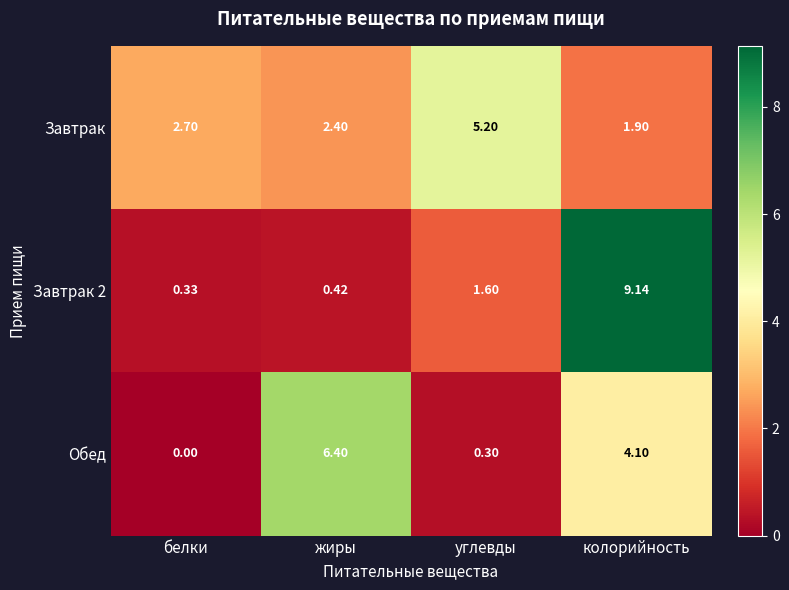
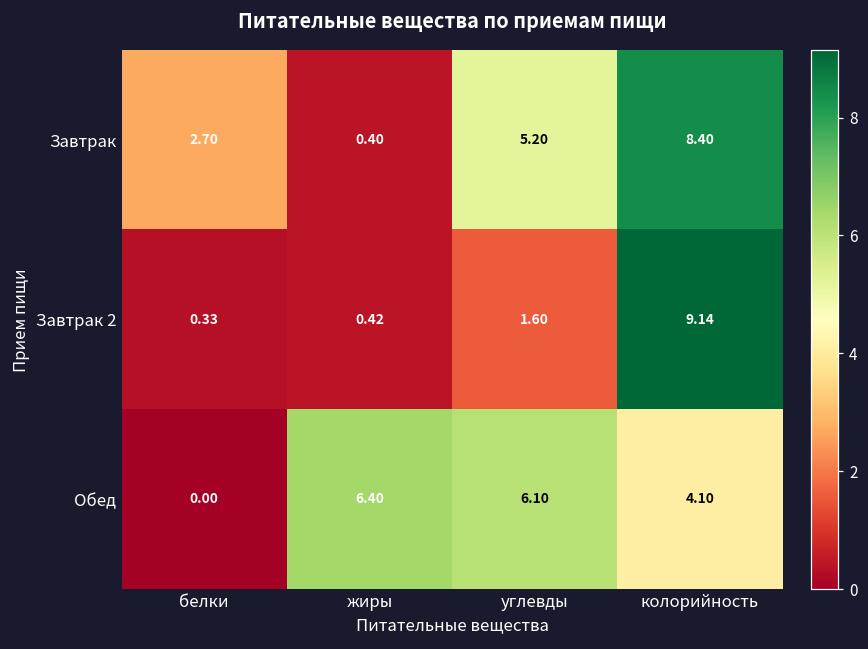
  {
    "Завтрак": {
      "белки": 2.70,
-     "жиры": 2.40,
+     "жиры": 0.40,
      "углевды": 5.20,
-     "колорийность": 1.90
+     "колорийность": 8.40
    },
    "Завтрак 2": {
      "белки": 0.33,
      "жиры": 0.42,
      "углевды": 1.60,
      "колорийность": 9.14
    },
    "Обед": {
      "белки": 0.00,
      "жиры": 6.40,
-     "углевды": 0.30,
+     "углевды": 6.10,
      "колорийность": 4.10
    }
  }
